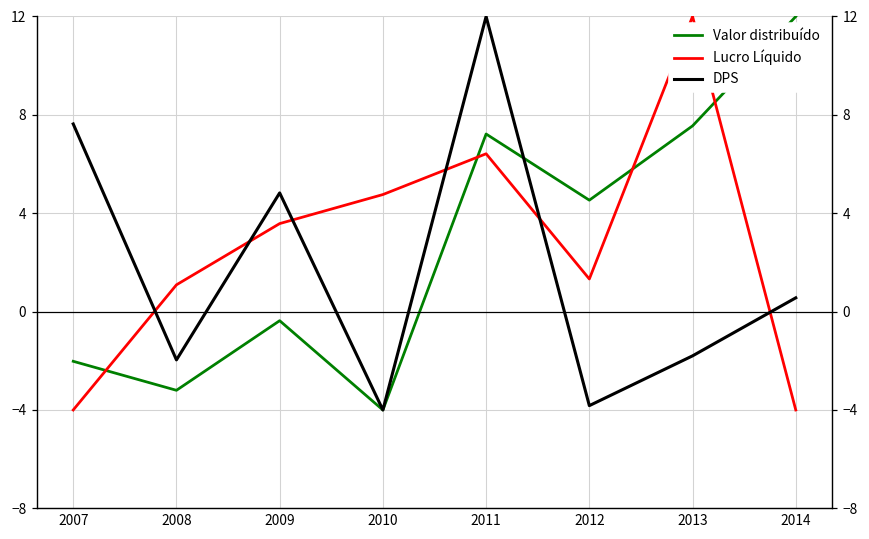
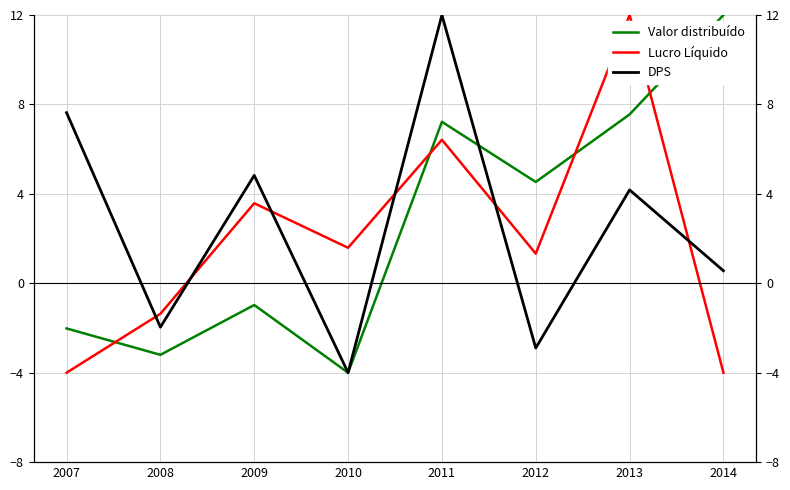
  {
    "Valor distribuído": {
      "2007": -2.0,
      "2008": -3.2,
-     "2009": -0.4,
+     "2009": -1.0,
      "2011": 7.2,
      "2012": 4.5,
      "2013": 7.6,
      "2014": 12.0
    },
    "Lucro Líquido": {
      "2007": -4.0,
-     "2008": 1.1,
+     "2008": -1.4,
      "2009": 3.6,
-     "2010": 4.8,
+     "2010": 1.6,
      "2011": 6.4,
      "2012": 1.3,
      "2013": 12.0,
      "2014": -4.0
    },
    "DPS": {
      "2007": 7.6,
      "2008": -2.0,
      "2009": 4.8,
      "2011": 12.0,
-     "2012": -3.8,
-     "2013": -1.8,
+     "2012": -2.9,
+     "2013": 4.2,
      "2014": 0.6
    }
  }
